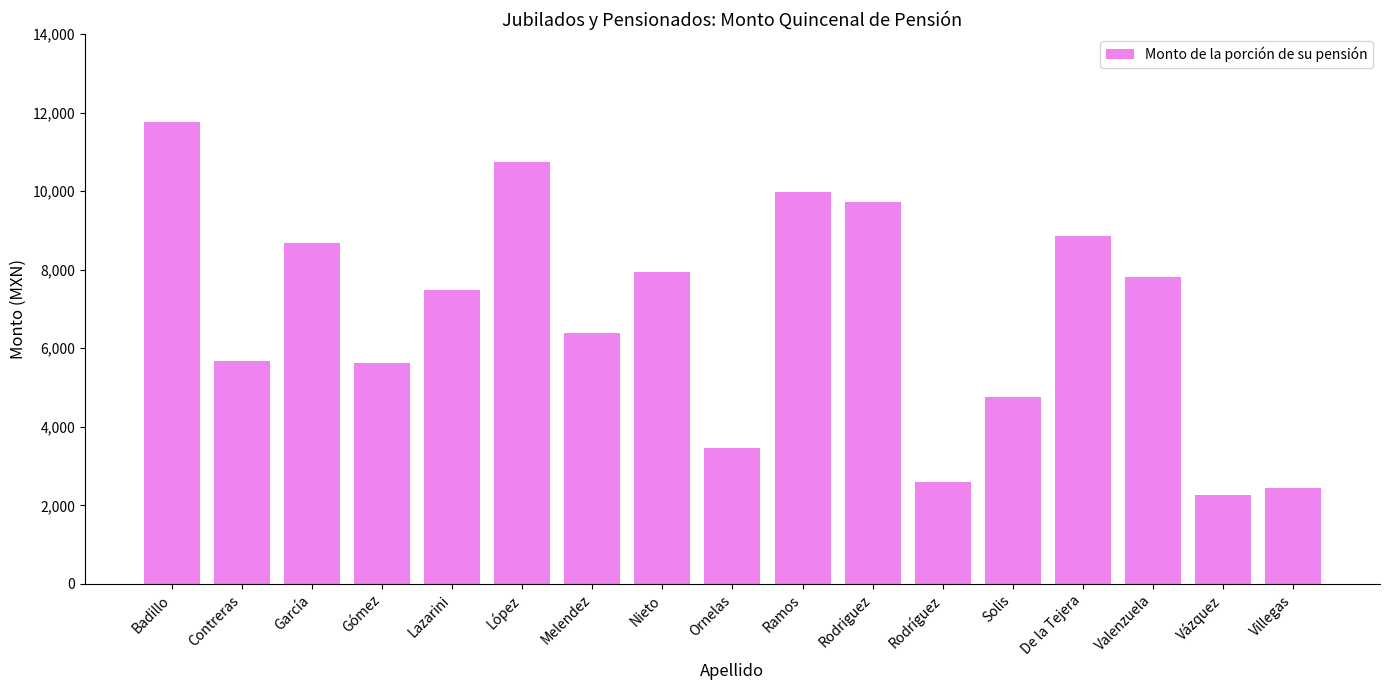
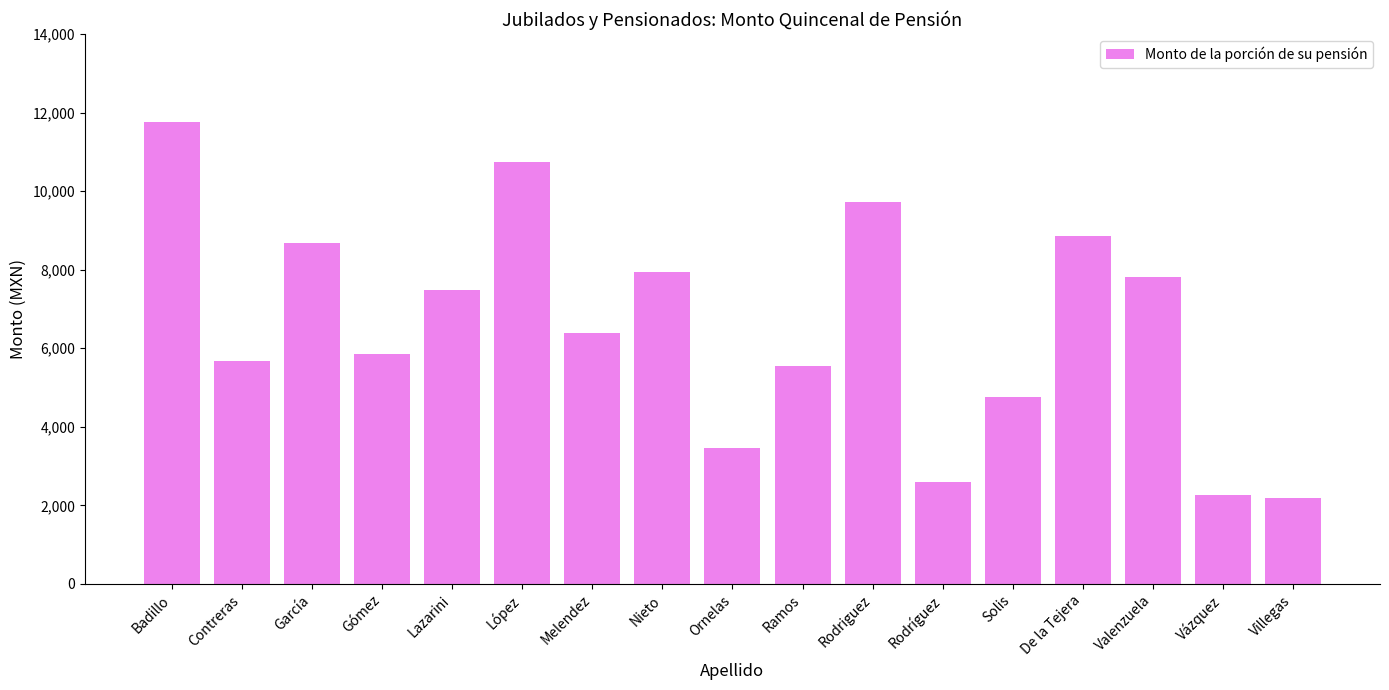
  {
    "Badillo": "11,700",
    "Contreras": "5,700",
    "García": "8,700",
-   "Gómez": "5,600",
+   "Gómez": "5,900",
    "Lazarini": "7,500",
    "López": "10,700",
    "Melendez": "6,400",
    "Nieto": "7,900",
    "Ornelas": "3,500",
-   "Ramos": "10,000",
+   "Ramos": "5,600",
    "Rodriguez": "9,700",
    "Rodríguez": "2,600",
    "Solis": "4,800",
    "De la Tejera": "8,900",
    "Valenzuela": "7,800",
    "Vázquez": "2,300",
-   "Villegas": "2,400"
+   "Villegas": "2,200"
  }
